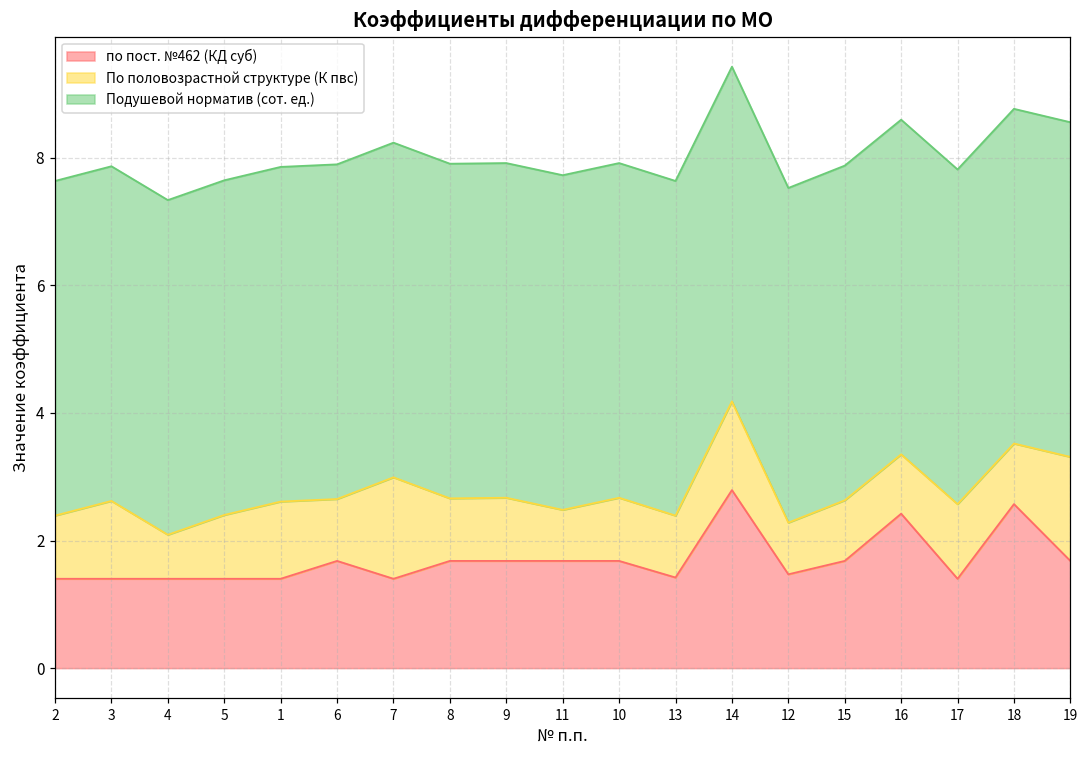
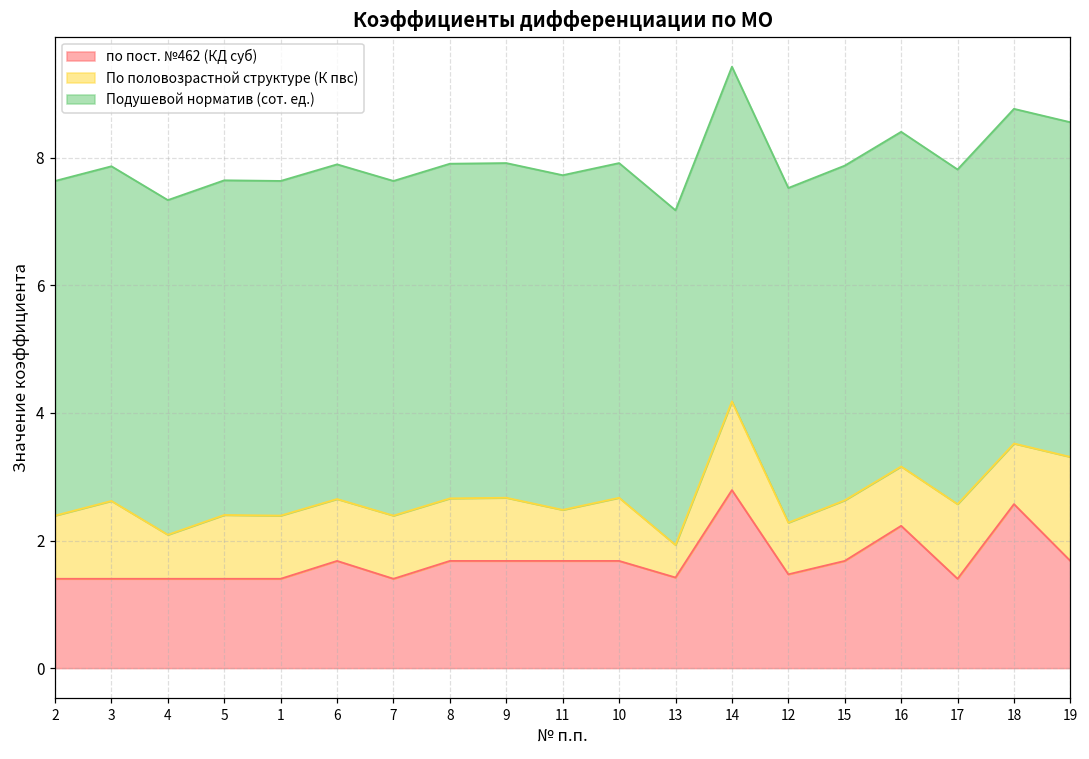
  {
    "по пост. №462 (КД суб)": {
      "2": 1.4,
      "3": 1.4,
      "4": 1.4,
      "5": 1.4,
      "1": 1.4,
      "6": 1.7,
      "7": 1.4,
      "8": 1.7,
      "9": 1.7,
      "11": 1.7,
      "10": 1.7,
      "13": 1.4,
      "14": 2.8,
      "12": 1.5,
      "15": 1.7,
-     "16": 2.4,
+     "16": 2.2,
      "17": 1.4,
      "18": 2.6,
      "19": 1.7
    },
    "По половозрастной структуре (К пвс)": {
      "2": 1.0,
      "3": 1.2,
      "4": 0.7,
      "5": 1.0,
-     "1": 1.2,
+     "1": 1.0,
      "6": 1.0,
-     "7": 1.6,
+     "7": 1.0,
      "8": 1.0,
      "9": 1.0,
      "11": 0.8,
      "10": 1.0,
-     "13": 1.0,
+     "13": 0.5,
      "14": 1.4,
      "12": 0.8,
      "15": 1.0,
      "16": 0.9,
      "17": 1.2,
      "18": 0.9,
      "19": 1.6
    },
    "Подушевой норматив (сот. ед.)": {
      "2": 5.2,
      "3": 5.2,
      "4": 5.2,
      "5": 5.2,
      "1": 5.2,
      "6": 5.2,
      "7": 5.2,
      "8": 5.2,
      "9": 5.2,
      "11": 5.2,
      "10": 5.2,
      "13": 5.2,
      "14": 5.2,
      "12": 5.2,
      "15": 5.2,
      "16": 5.2,
      "17": 5.2,
      "18": 5.2,
      "19": 5.2
    }
  }
